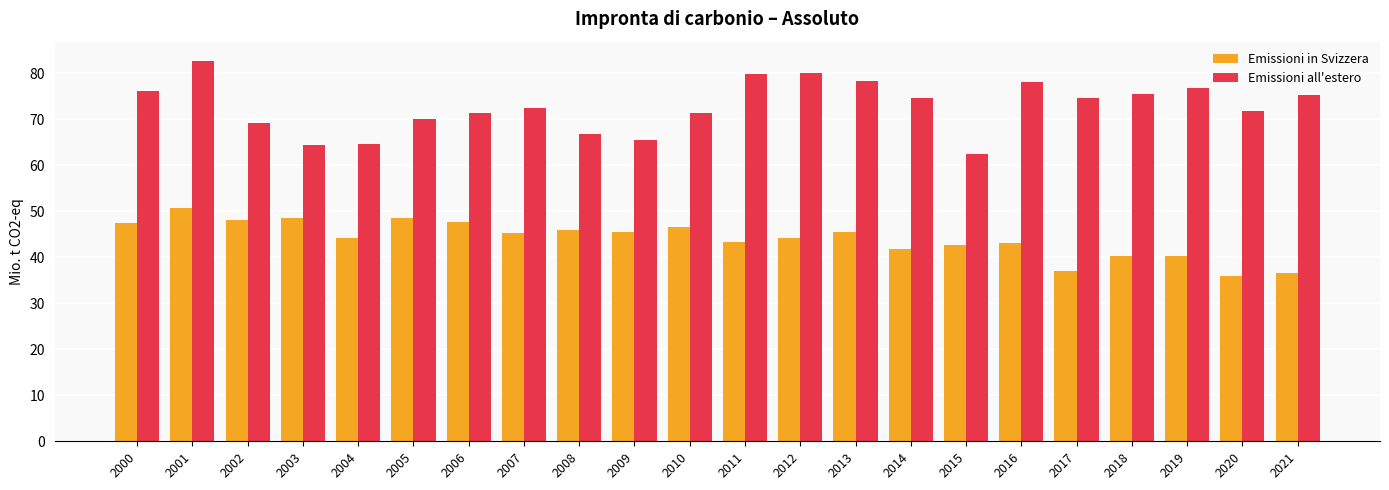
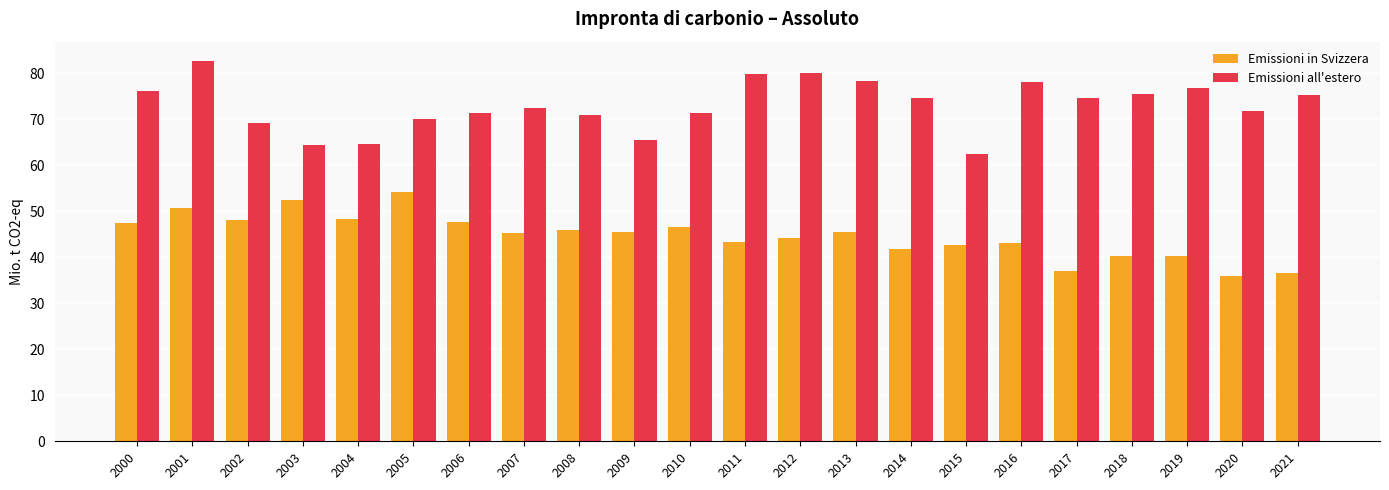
  {
    "Emissioni in Svizzera": {
      "2000": 47,
      "2001": 51,
      "2002": 48,
-     "2003": 49,
-     "2004": 44,
-     "2005": 49,
+     "2003": 52,
+     "2004": 48,
+     "2005": 54,
      "2006": 48,
      "2007": 45,
      "2008": 46,
      "2009": 45,
      "2010": 47,
      "2011": 43,
      "2012": 44,
      "2013": 45,
      "2014": 42,
      "2015": 43,
      "2016": 43,
      "2017": 37,
      "2018": 40,
      "2019": 40,
      "2020": 36,
      "2021": 37
    },
    "Emissioni all'estero": {
      "2000": 76,
      "2001": 83,
      "2002": 69,
      "2003": 64,
      "2004": 65,
      "2005": 70,
      "2006": 71,
      "2007": 72,
-     "2008": 67,
+     "2008": 71,
      "2009": 65,
      "2010": 71,
      "2011": 80,
      "2012": 80,
      "2013": 78,
      "2014": 75,
      "2015": 62,
      "2016": 78,
      "2017": 75,
      "2018": 76,
      "2019": 77,
      "2020": 72,
      "2021": 75
    }
  }
